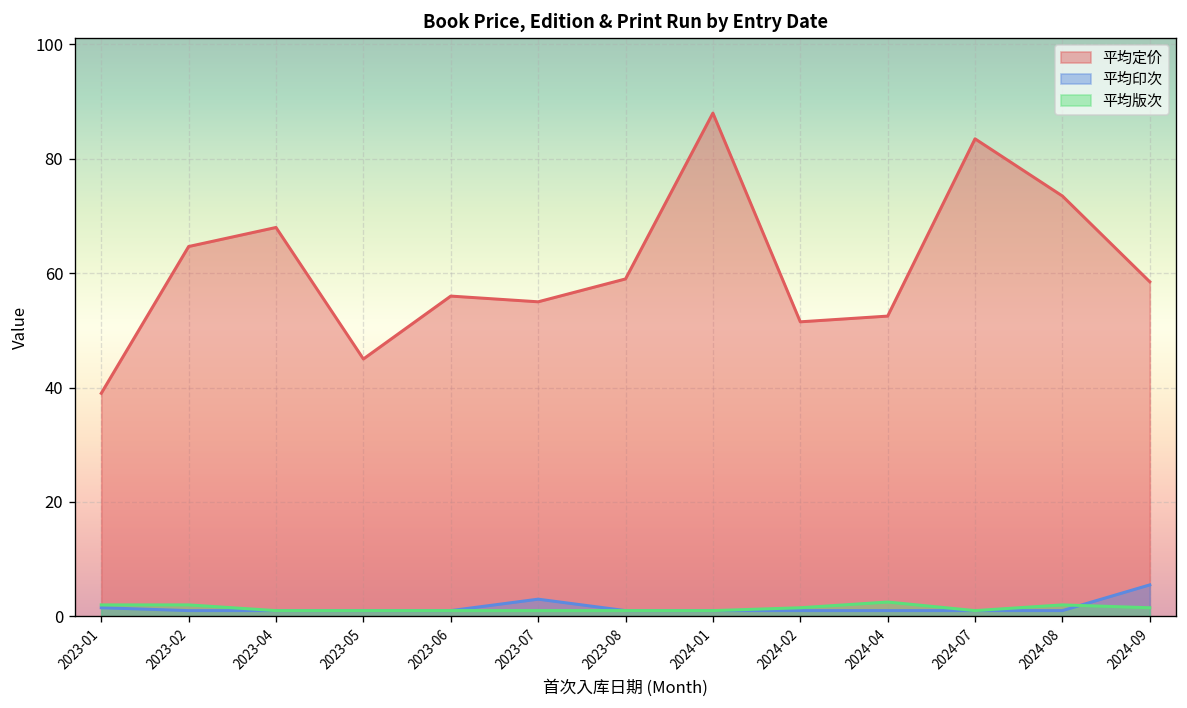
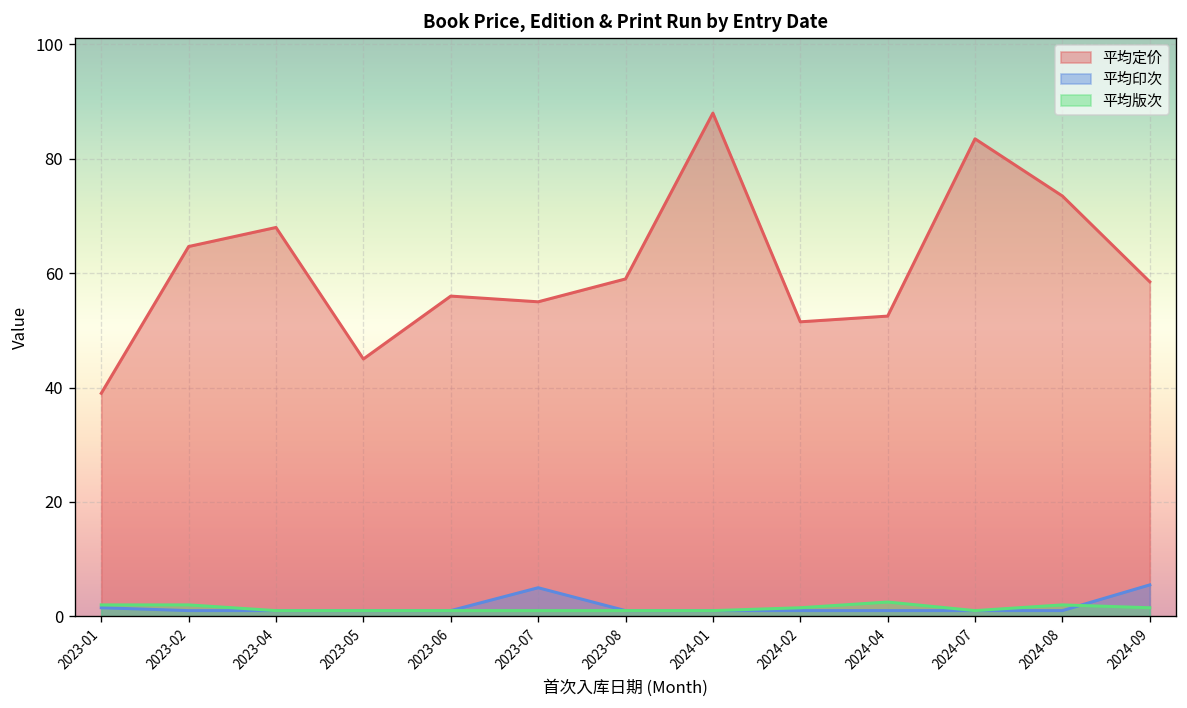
  {
    "平均定价": {
      "2023-01": 39,
      "2023-02": 65,
      "2023-04": 68,
      "2023-05": 45,
      "2023-06": 56,
      "2023-07": 55,
      "2023-08": 59,
      "2024-01": 88,
      "2024-02": 52,
      "2024-04": 53,
      "2024-07": 84,
      "2024-08": 74,
      "2024-09": 59
    },
    "平均印次": {
      "2023-02": 1,
-     "2023-07": 3,
+     "2023-07": 5,
      "2024-04": 1,
      "2024-08": 1,
      "2024-09": 6
    },
    "平均版次": {
      "2023-02": 2,
      "2023-07": 1,
      "2024-04": 3,
      "2024-08": 2,
      "2024-09": 2
    }
  }
